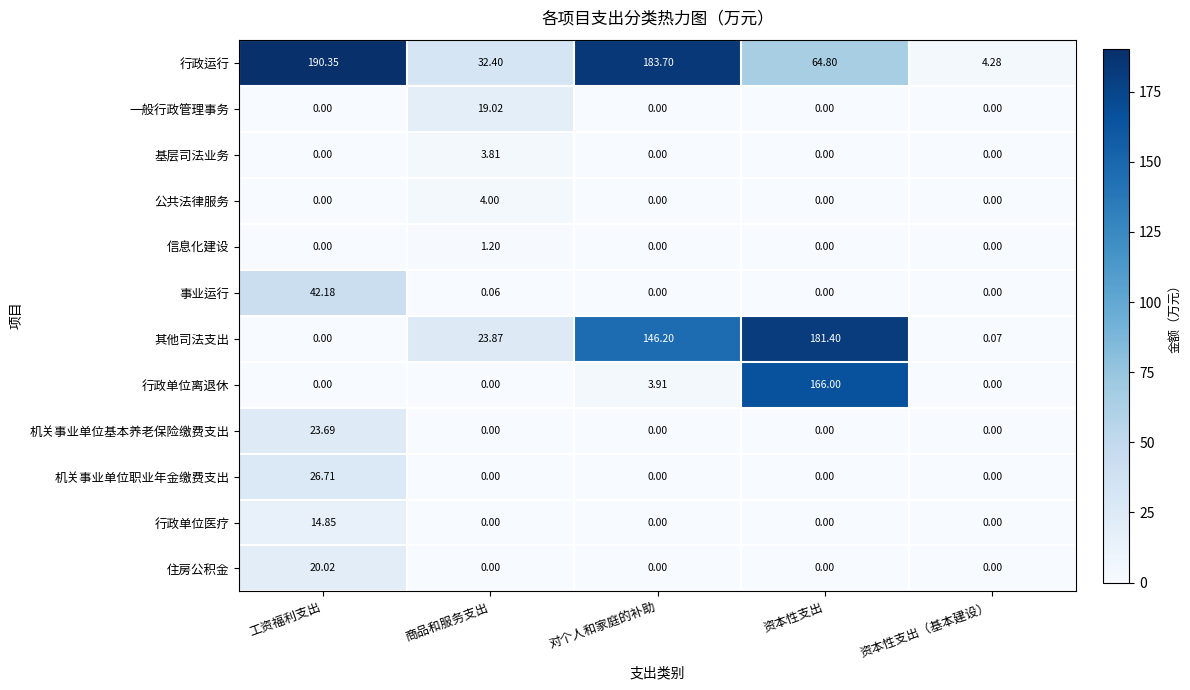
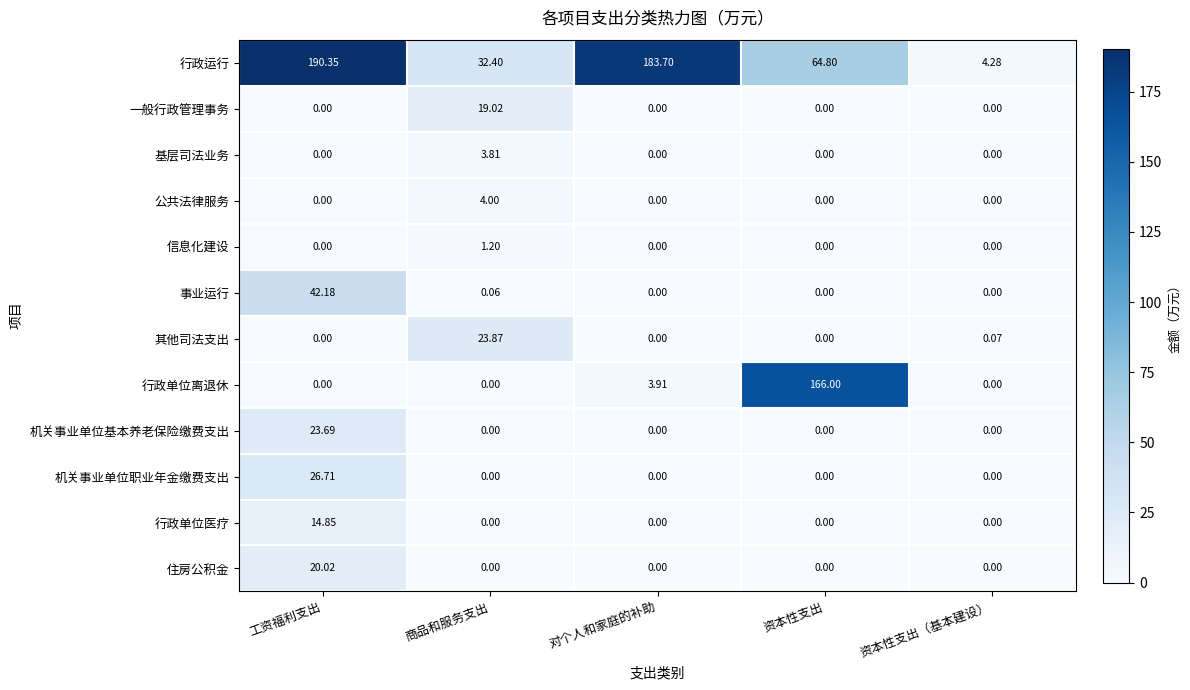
  {
    "行政运行": {
      "工资福利支出": 190.35,
      "商品和服务支出": 32.40,
      "对个人和家庭的补助": 183.70,
      "资本性支出": 64.80,
      "资本性支出（基本建设）": 4.28
    },
    "一般行政管理事务": {
      "工资福利支出": 0.00,
      "商品和服务支出": 19.02,
      "对个人和家庭的补助": 0.00,
      "资本性支出": 0.00,
      "资本性支出（基本建设）": 0.00
    },
    "基层司法业务": {
      "工资福利支出": 0.00,
      "商品和服务支出": 3.81,
      "对个人和家庭的补助": 0.00,
      "资本性支出": 0.00,
      "资本性支出（基本建设）": 0.00
    },
    "公共法律服务": {
      "工资福利支出": 0.00,
      "商品和服务支出": 4.00,
      "对个人和家庭的补助": 0.00,
      "资本性支出": 0.00,
      "资本性支出（基本建设）": 0.00
    },
    "信息化建设": {
      "工资福利支出": 0.00,
      "商品和服务支出": 1.20,
      "对个人和家庭的补助": 0.00,
      "资本性支出": 0.00,
      "资本性支出（基本建设）": 0.00
    },
    "事业运行": {
      "工资福利支出": 42.18,
      "商品和服务支出": 0.06,
      "对个人和家庭的补助": 0.00,
      "资本性支出": 0.00,
      "资本性支出（基本建设）": 0.00
    },
    "其他司法支出": {
      "工资福利支出": 0.00,
      "商品和服务支出": 23.87,
-     "对个人和家庭的补助": 146.20,
-     "资本性支出": 181.40,
+     "对个人和家庭的补助": 0.00,
+     "资本性支出": 0.00,
      "资本性支出（基本建设）": 0.07
    },
    "行政单位离退休": {
      "工资福利支出": 0.00,
      "商品和服务支出": 0.00,
      "对个人和家庭的补助": 3.91,
      "资本性支出": 166.00,
      "资本性支出（基本建设）": 0.00
    },
    "机关事业单位基本养老保险缴费支出": {
      "工资福利支出": 23.69,
      "商品和服务支出": 0.00,
      "对个人和家庭的补助": 0.00,
      "资本性支出": 0.00,
      "资本性支出（基本建设）": 0.00
    },
    "机关事业单位职业年金缴费支出": {
      "工资福利支出": 26.71,
      "商品和服务支出": 0.00,
      "对个人和家庭的补助": 0.00,
      "资本性支出": 0.00,
      "资本性支出（基本建设）": 0.00
    },
    "行政单位医疗": {
      "工资福利支出": 14.85,
      "商品和服务支出": 0.00,
      "对个人和家庭的补助": 0.00,
      "资本性支出": 0.00,
      "资本性支出（基本建设）": 0.00
    },
    "住房公积金": {
      "工资福利支出": 20.02,
      "商品和服务支出": 0.00,
      "对个人和家庭的补助": 0.00,
      "资本性支出": 0.00,
      "资本性支出（基本建设）": 0.00
    }
  }
